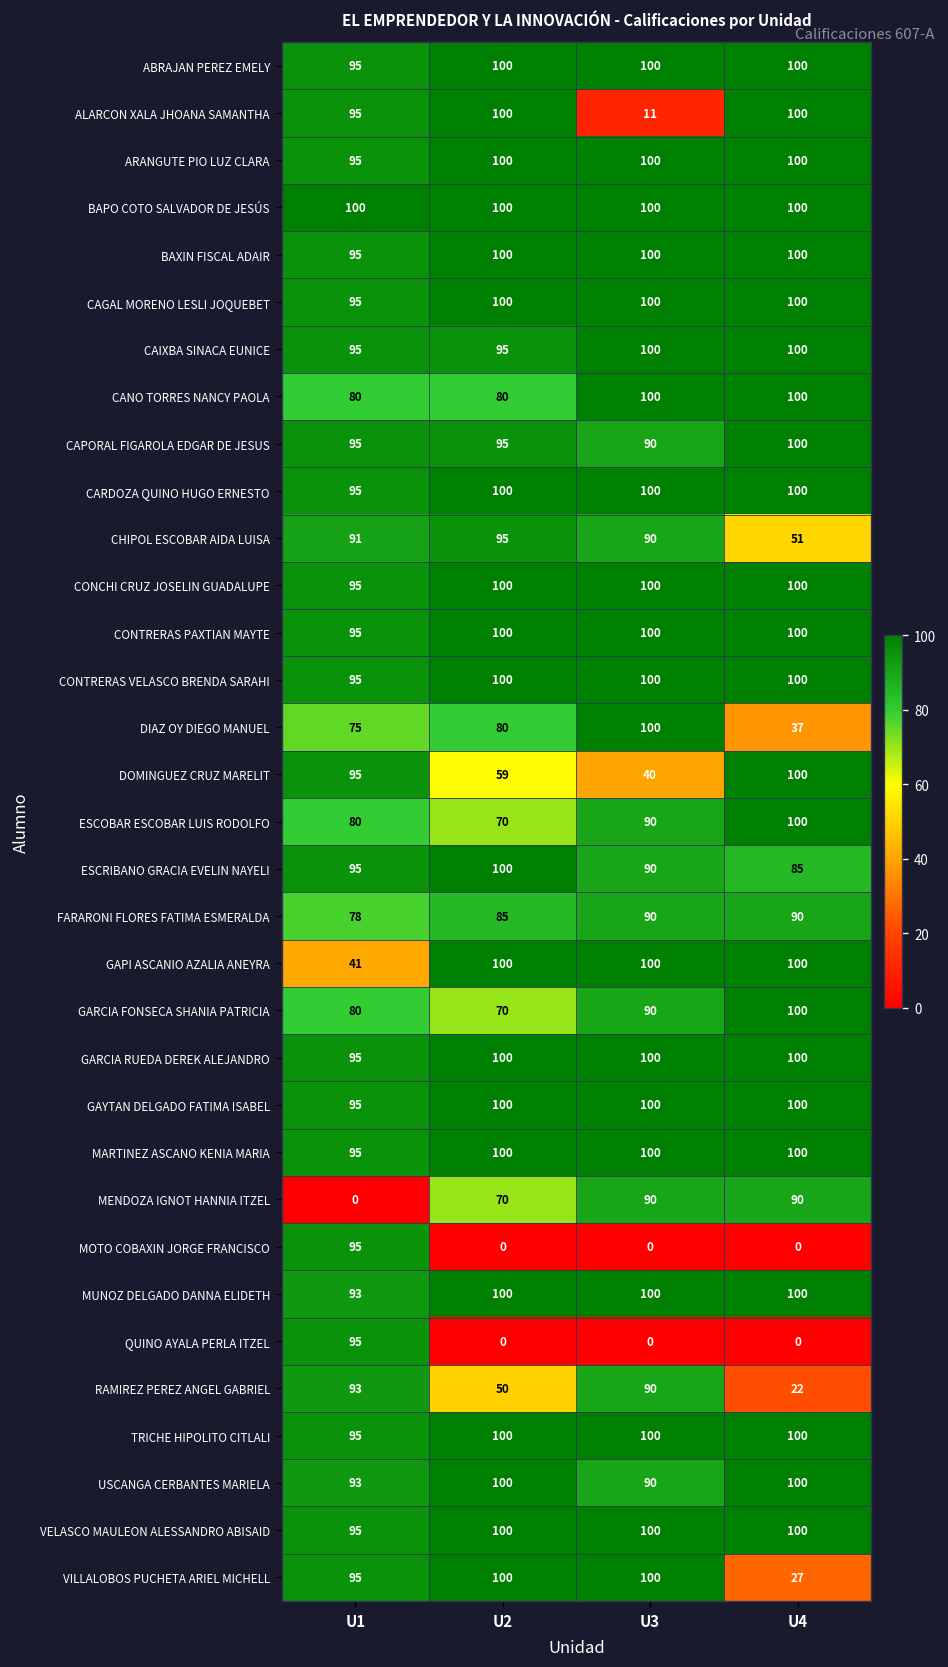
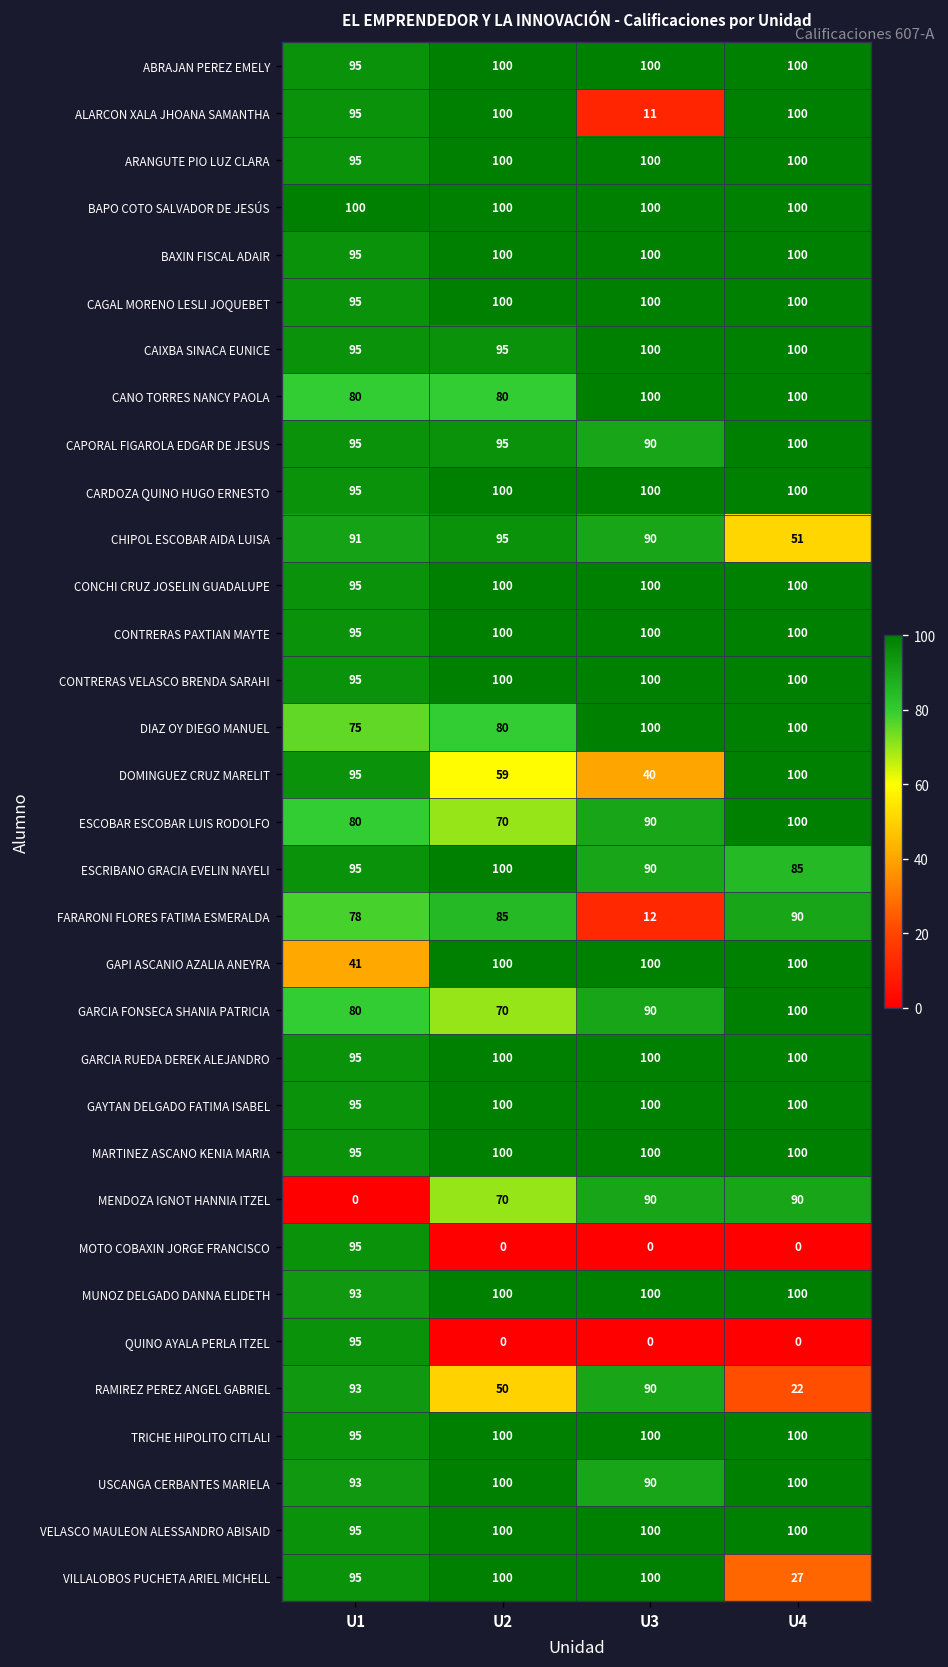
  {
    "ABRAJAN PEREZ EMELY": {
      "U1": 95,
      "U2": 100,
      "U3": 100,
      "U4": 100
    },
    "ALARCON XALA JHOANA SAMANTHA": {
      "U1": 95,
      "U2": 100,
      "U3": 11,
      "U4": 100
    },
    "ARANGUTE PIO LUZ CLARA": {
      "U1": 95,
      "U2": 100,
      "U3": 100,
      "U4": 100
    },
    "BAPO COTO SALVADOR DE JESÚS": {
      "U1": 100,
      "U2": 100,
      "U3": 100,
      "U4": 100
    },
    "BAXIN FISCAL ADAIR": {
      "U1": 95,
      "U2": 100,
      "U3": 100,
      "U4": 100
    },
    "CAGAL MORENO LESLI JOQUEBET": {
      "U1": 95,
      "U2": 100,
      "U3": 100,
      "U4": 100
    },
    "CAIXBA SINACA EUNICE": {
      "U1": 95,
      "U2": 95,
      "U3": 100,
      "U4": 100
    },
    "CANO TORRES NANCY PAOLA": {
      "U1": 80,
      "U2": 80,
      "U3": 100,
      "U4": 100
    },
    "CAPORAL FIGAROLA EDGAR DE JESUS": {
      "U1": 95,
      "U2": 95,
      "U3": 90,
      "U4": 100
    },
    "CARDOZA QUINO HUGO ERNESTO": {
      "U1": 95,
      "U2": 100,
      "U3": 100,
      "U4": 100
    },
    "CHIPOL ESCOBAR AIDA LUISA": {
      "U1": 91,
      "U2": 95,
      "U3": 90,
      "U4": 51
    },
    "CONCHI CRUZ JOSELIN GUADALUPE": {
      "U1": 95,
      "U2": 100,
      "U3": 100,
      "U4": 100
    },
    "CONTRERAS PAXTIAN MAYTE": {
      "U1": 95,
      "U2": 100,
      "U3": 100,
      "U4": 100
    },
    "CONTRERAS VELASCO BRENDA SARAHI": {
      "U1": 95,
      "U2": 100,
      "U3": 100,
      "U4": 100
    },
    "DIAZ OY DIEGO MANUEL": {
      "U1": 75,
      "U2": 80,
      "U3": 100,
-     "U4": 37
+     "U4": 100
    },
    "DOMINGUEZ CRUZ MARELIT": {
      "U1": 95,
      "U2": 59,
      "U3": 40,
      "U4": 100
    },
    "ESCOBAR ESCOBAR LUIS RODOLFO": {
      "U1": 80,
      "U2": 70,
      "U3": 90,
      "U4": 100
    },
    "ESCRIBANO GRACIA EVELIN NAYELI": {
      "U1": 95,
      "U2": 100,
      "U3": 90,
      "U4": 85
    },
    "FARARONI FLORES FATIMA ESMERALDA": {
      "U1": 78,
      "U2": 85,
-     "U3": 90,
+     "U3": 12,
      "U4": 90
    },
    "GAPI ASCANIO AZALIA ANEYRA": {
      "U1": 41,
      "U2": 100,
      "U3": 100,
      "U4": 100
    },
    "GARCIA FONSECA SHANIA PATRICIA": {
      "U1": 80,
      "U2": 70,
      "U3": 90,
      "U4": 100
    },
    "GARCIA RUEDA DEREK ALEJANDRO": {
      "U1": 95,
      "U2": 100,
      "U3": 100,
      "U4": 100
    },
    "GAYTAN DELGADO FATIMA ISABEL": {
      "U1": 95,
      "U2": 100,
      "U3": 100,
      "U4": 100
    },
    "MARTINEZ ASCANO KENIA MARIA": {
      "U1": 95,
      "U2": 100,
      "U3": 100,
      "U4": 100
    },
    "MENDOZA IGNOT HANNIA ITZEL": {
      "U1": 0,
      "U2": 70,
      "U3": 90,
      "U4": 90
    },
    "MOTO COBAXIN JORGE FRANCISCO": {
      "U1": 95,
      "U2": 0,
      "U3": 0,
      "U4": 0
    },
    "MUNOZ DELGADO DANNA ELIDETH": {
      "U1": 93,
      "U2": 100,
      "U3": 100,
      "U4": 100
    },
    "QUINO AYALA PERLA ITZEL": {
      "U1": 95,
      "U2": 0,
      "U3": 0,
      "U4": 0
    },
    "RAMIREZ PEREZ ANGEL GABRIEL": {
      "U1": 93,
      "U2": 50,
      "U3": 90,
      "U4": 22
    },
    "TRICHE HIPOLITO CITLALI": {
      "U1": 95,
      "U2": 100,
      "U3": 100,
      "U4": 100
    },
    "USCANGA CERBANTES MARIELA": {
      "U1": 93,
      "U2": 100,
      "U3": 90,
      "U4": 100
    },
    "VELASCO MAULEON ALESSANDRO ABISAID": {
      "U1": 95,
      "U2": 100,
      "U3": 100,
      "U4": 100
    },
    "VILLALOBOS PUCHETA ARIEL MICHELL": {
      "U1": 95,
      "U2": 100,
      "U3": 100,
      "U4": 27
    }
  }
